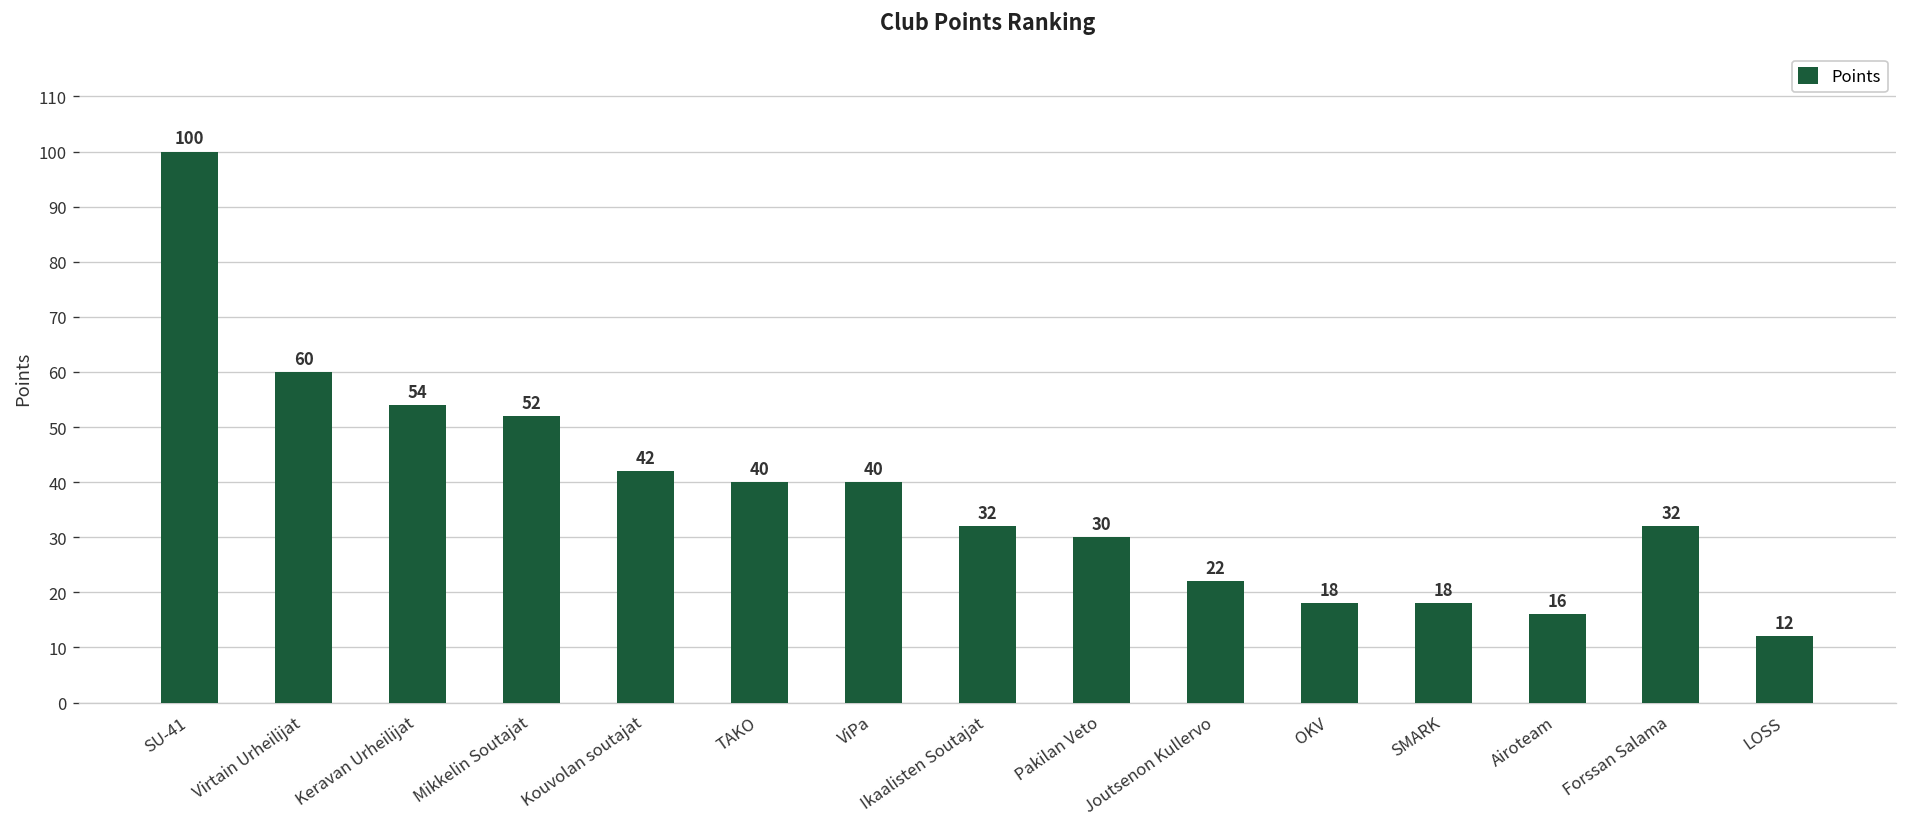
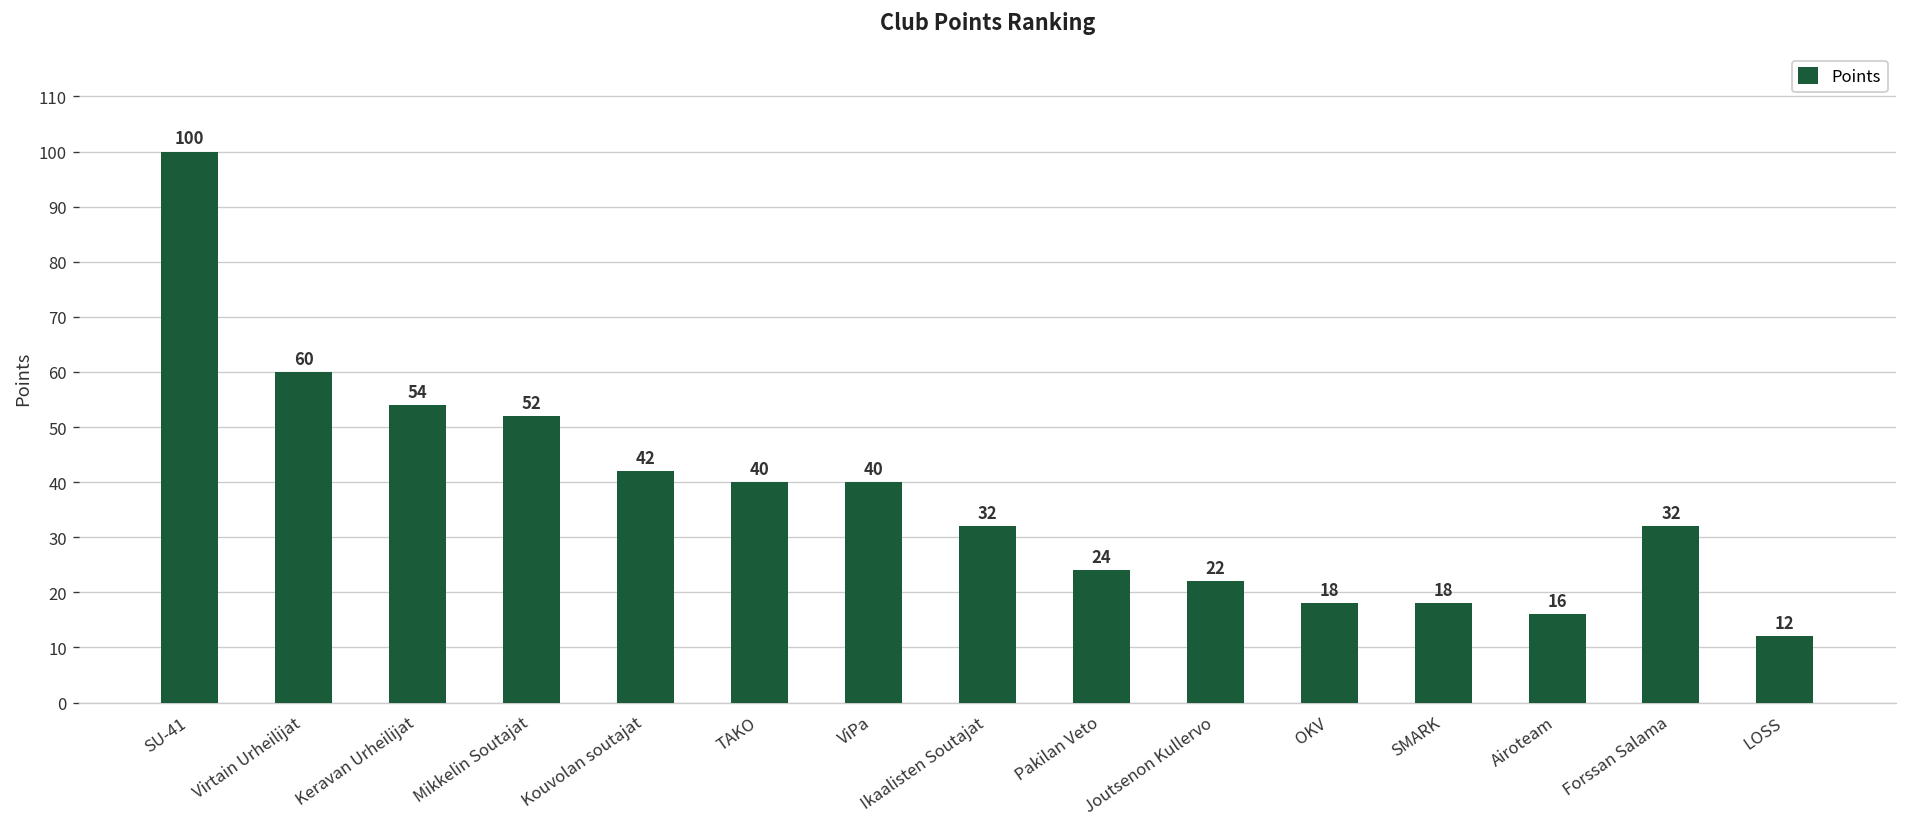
  {
    "SU-41": 100,
    "Virtain Urheilijat": 60,
    "Keravan Urheilijat": 54,
    "Mikkelin Soutajat": 52,
    "Kouvolan soutajat": 42,
    "TAKO": 40,
    "ViPa": 40,
    "Ikaalisten Soutajat": 32,
-   "Pakilan Veto": 30,
+   "Pakilan Veto": 24,
    "Joutsenon Kullervo": 22,
    "OKV": 18,
    "SMARK": 18,
    "Airoteam": 16,
    "Forssan Salama": 32,
    "LOSS": 12
  }
